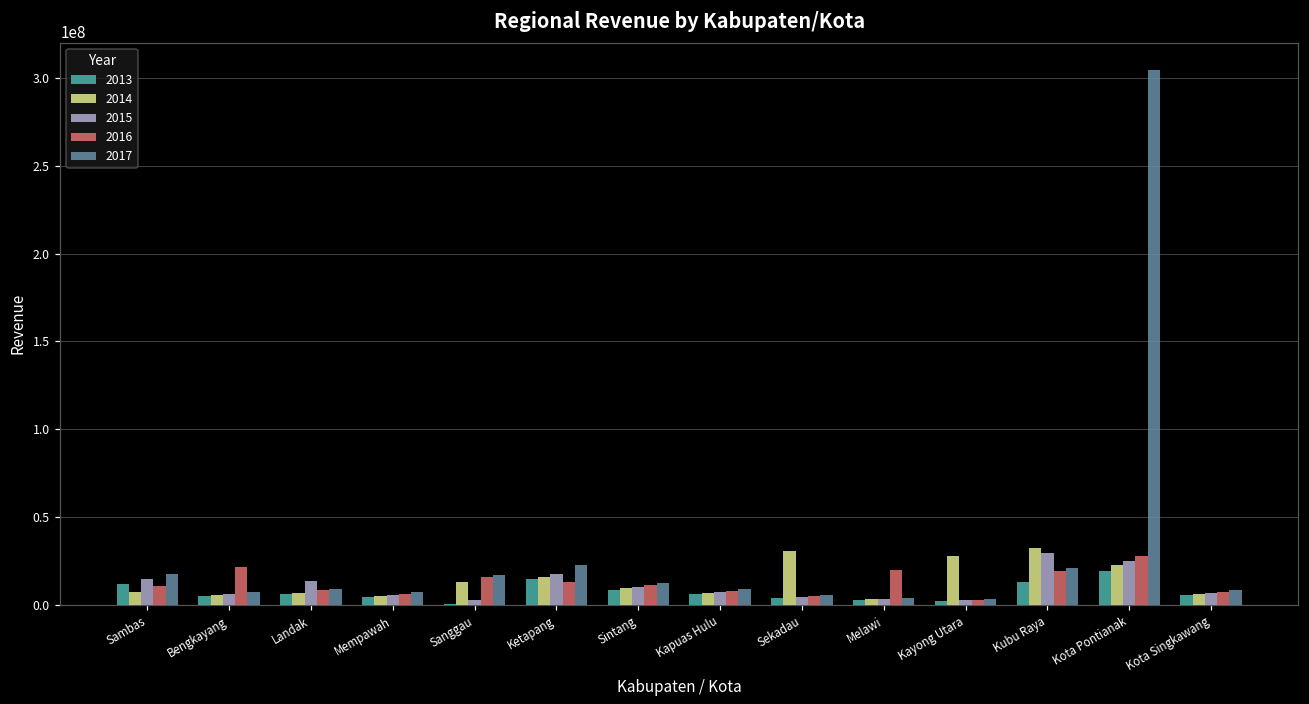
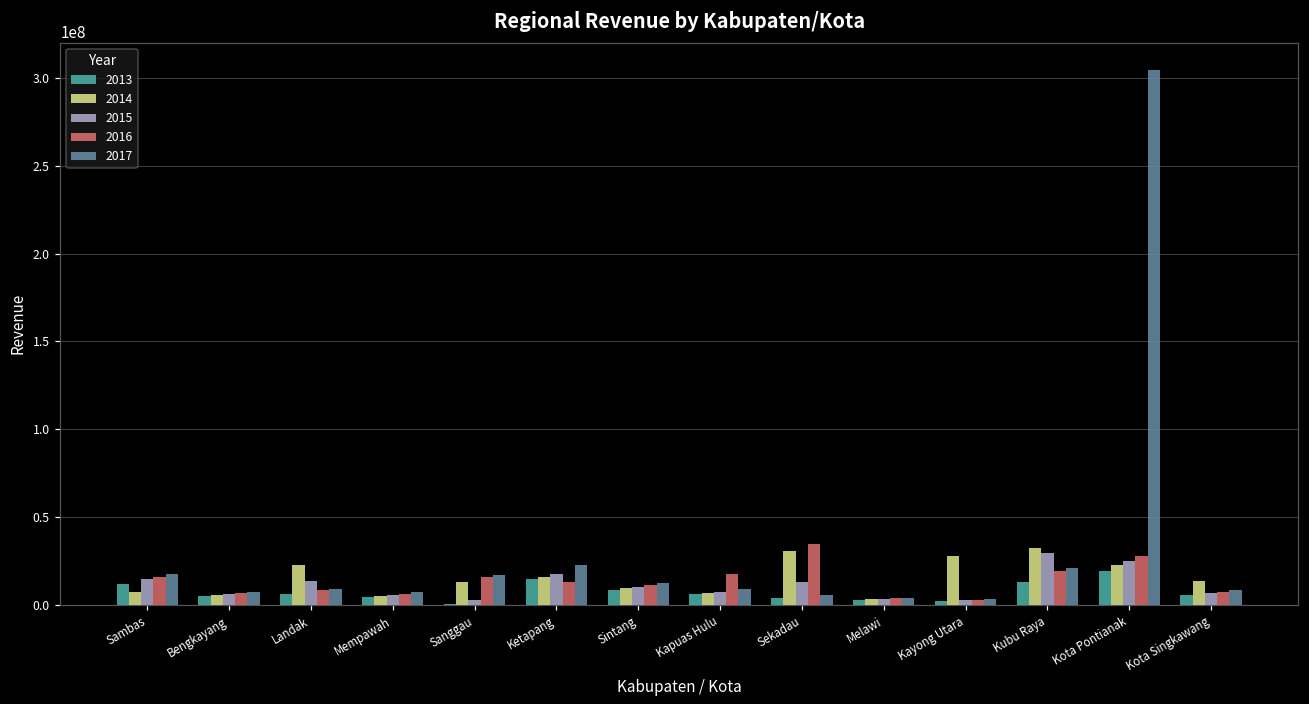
  {
    "2014": {
      "Sambas": 7000000,
      "Bengkayang": 6000000,
-     "Landak": 7000000,
+     "Landak": 23000000,
      "Mempawah": 5000000,
      "Sanggau": 13000000,
      "Ketapang": 16000000,
      "Sintang": 9000000,
      "Kapuas Hulu": 6000000,
      "Sekadau": 30000000,
      "Melawi": 3000000,
      "Kayong Utara": 27000000,
      "Kubu Raya": 32000000,
      "Kota Pontianak": 22000000,
-     "Kota Singkawang": 6000000
+     "Kota Singkawang": 13000000
    },
    "2015": {
      "Sambas": 15000000,
      "Bengkayang": 6000000,
      "Landak": 14000000,
      "Mempawah": 6000000,
      "Sanggau": 3000000,
      "Ketapang": 18000000,
      "Sintang": 10000000,
      "Kapuas Hulu": 7000000,
-     "Sekadau": 4000000,
+     "Sekadau": 13000000,
      "Melawi": 3000000,
      "Kayong Utara": 3000000,
      "Kubu Raya": 29000000,
      "Kota Pontianak": 25000000,
      "Kota Singkawang": 7000000
    },
    "2016": {
-     "Sambas": 11000000,
-     "Bengkayang": 21000000,
+     "Sambas": 16000000,
+     "Bengkayang": 7000000,
      "Landak": 8000000,
      "Mempawah": 6000000,
      "Sanggau": 15000000,
      "Ketapang": 13000000,
      "Sintang": 11000000,
-     "Kapuas Hulu": 8000000,
-     "Sekadau": 5000000,
-     "Melawi": 20000000,
+     "Kapuas Hulu": 18000000,
+     "Sekadau": 35000000,
+     "Melawi": 4000000,
      "Kayong Utara": 3000000,
      "Kubu Raya": 19000000,
      "Kota Pontianak": 28000000,
      "Kota Singkawang": 7000000
    }
  }
